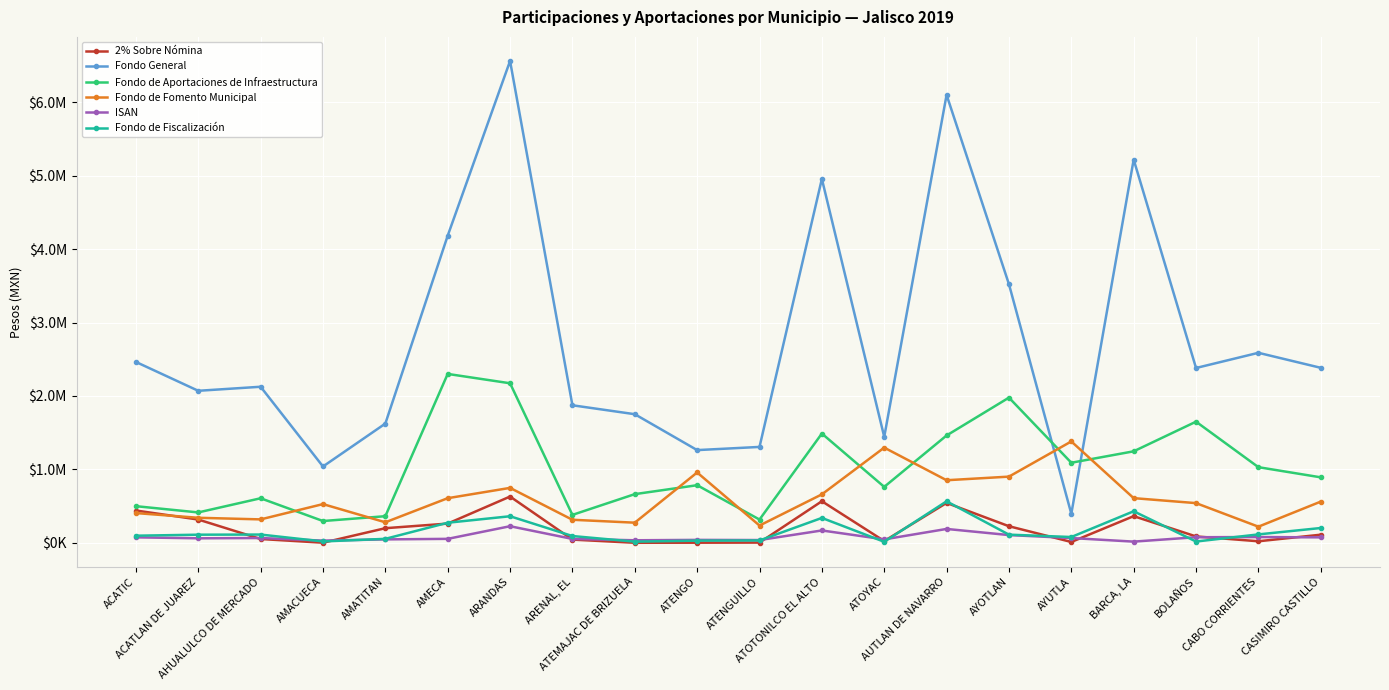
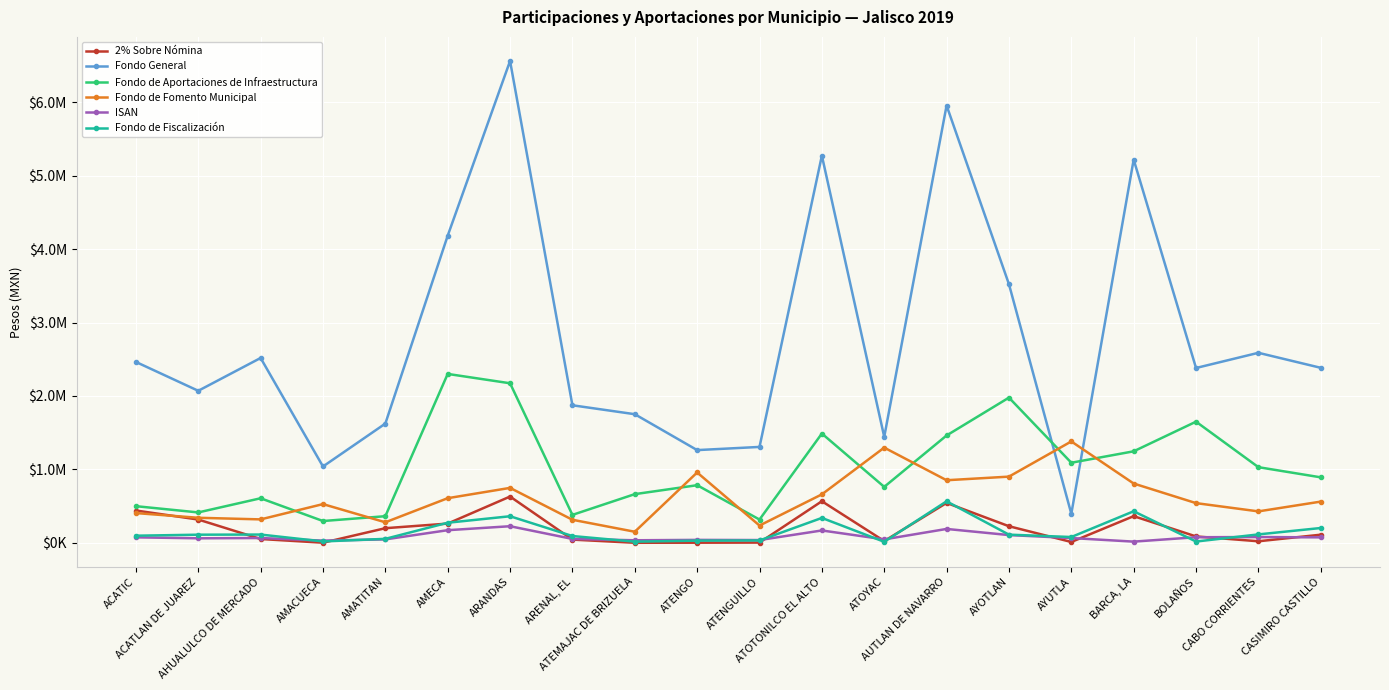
  {
    "2% Sobre Nómina": {
      "ACATIC": "$400000",
      "AMATITAN": "$200000",
      "ARANDAS": "$600000",
      "ATOTONILCO EL ALTO": "$600000",
      "AYOTLAN": "$200000",
      "AYUTLA": "$0",
      "BARCA, LA": "$400000",
      "CABO CORRIENTES": "$0",
      "CASIMIRO CASTILLO": "$100000"
    },
    "Fondo General": {
      "ACATIC": "$2500000",
      "ACATLAN DE JUAREZ": "$2100000",
-     "AHUALULCO DE MERCADO": "$2100000",
+     "AHUALULCO DE MERCADO": "$2500000",
      "AMACUECA": "$1000000",
      "AMATITAN": "$1600000",
      "AMECA": "$4200000",
      "ARANDAS": "$6600000",
      "ARENAL, EL": "$1900000",
      "ATEMAJAC DE BRIZUELA": "$1800000",
      "ATENGO": "$1300000",
      "ATENGUILLO": "$1300000",
-     "ATOTONILCO EL ALTO": "$5000000",
+     "ATOTONILCO EL ALTO": "$5300000",
      "ATOYAC": "$1400000",
-     "AUTLAN DE NAVARRO": "$6100000",
+     "AUTLAN DE NAVARRO": "$6000000",
      "AYOTLAN": "$3500000",
      "AYUTLA": "$400000",
      "BARCA, LA": "$5200000",
      "BOLAÑOS": "$2400000",
      "CABO CORRIENTES": "$2600000",
      "CASIMIRO CASTILLO": "$2400000"
    },
    "Fondo de Fomento Municipal": {
      "ACATIC": "$400000",
      "AHUALULCO DE MERCADO": "$300000",
      "AMACUECA": "$500000",
      "AMATITAN": "$300000",
      "AMECA": "$600000",
      "ARANDAS": "$700000",
      "ARENAL, EL": "$300000",
-     "ATEMAJAC DE BRIZUELA": "$300000",
+     "ATEMAJAC DE BRIZUELA": "$200000",
      "ATENGO": "$1000000",
      "ATENGUILLO": "$200000",
      "ATOTONILCO EL ALTO": "$700000",
      "ATOYAC": "$1300000",
      "AUTLAN DE NAVARRO": "$900000",
      "AYOTLAN": "$900000",
      "AYUTLA": "$1400000",
-     "BARCA, LA": "$600000",
+     "BARCA, LA": "$800000",
      "BOLAÑOS": "$500000",
-     "CABO CORRIENTES": "$200000",
+     "CABO CORRIENTES": "$400000",
      "CASIMIRO CASTILLO": "$600000"
    },
    "ISAN": {
      "ACATLAN DE JUAREZ": "$100000",
-     "AMECA": "$100000",
+     "AMECA": "$200000",
      "ARANDAS": "$200000",
      "ATOTONILCO EL ALTO": "$200000",
      "AUTLAN DE NAVARRO": "$200000",
      "BARCA, LA": "$0",
      "CABO CORRIENTES": "$100000",
      "CASIMIRO CASTILLO": "$100000"
    }
  }
